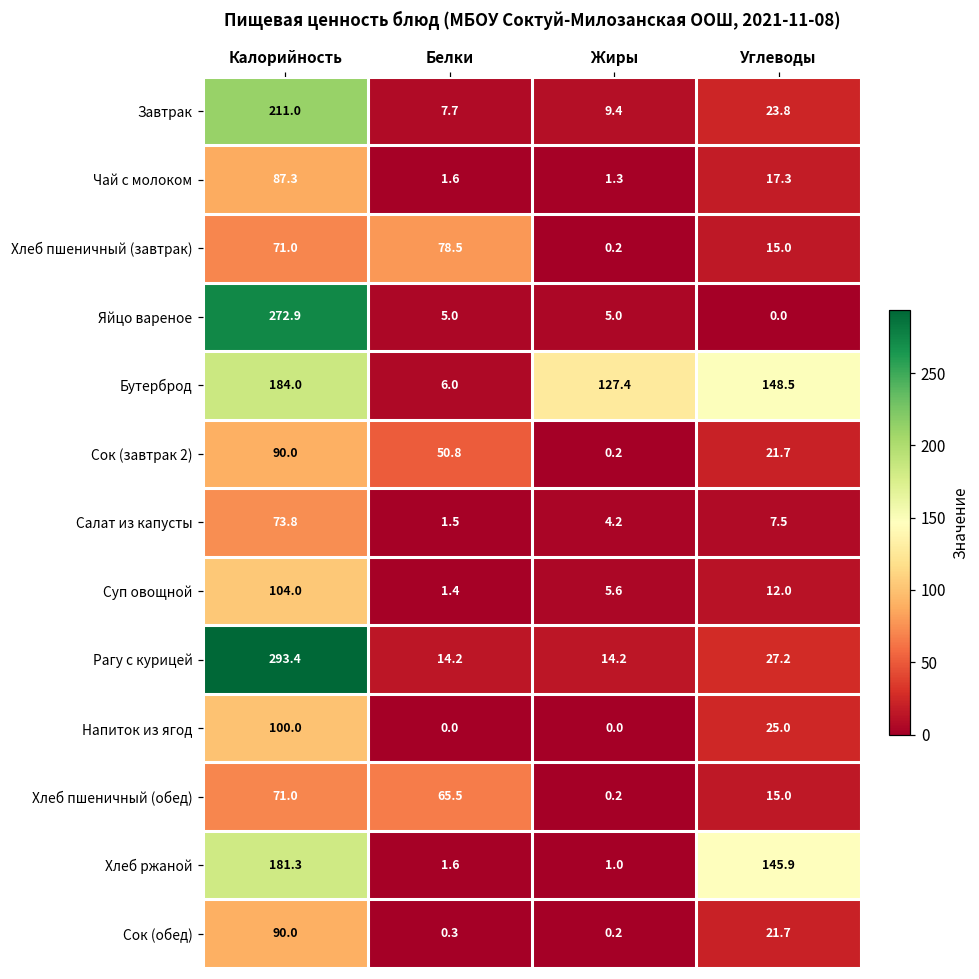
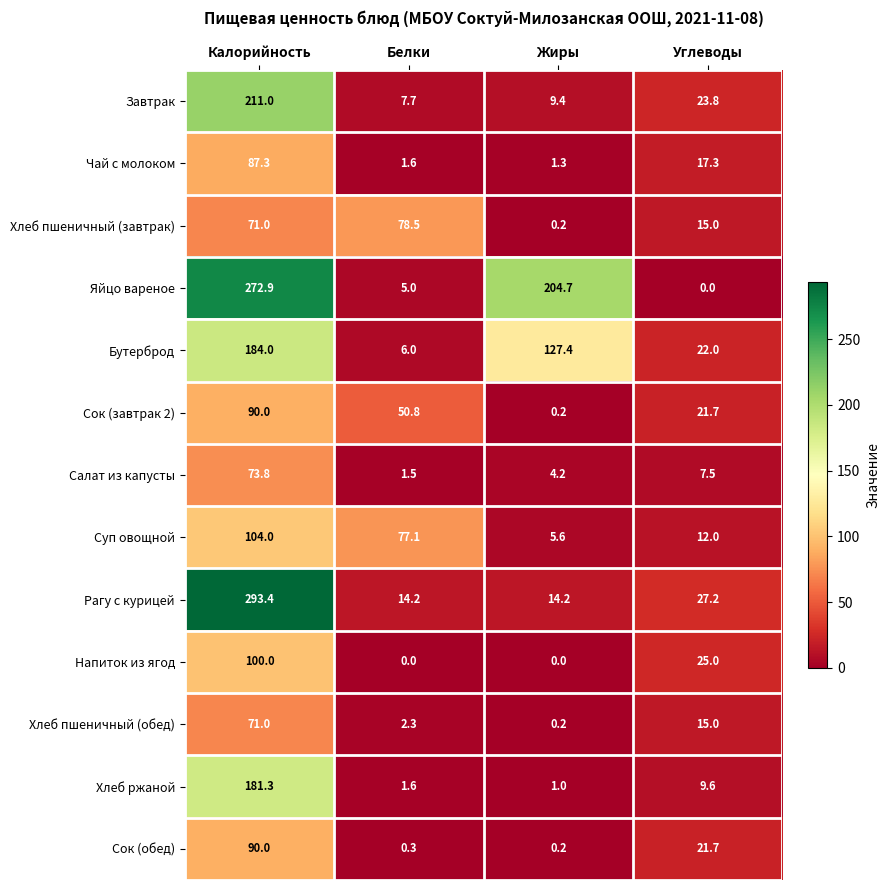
  {
    "Завтрак": {
      "Калорийность": 211.0,
      "Белки": 7.7,
      "Жиры": 9.4,
      "Углеводы": 23.8
    },
    "Чай с молоком": {
      "Калорийность": 87.3,
      "Белки": 1.6,
      "Жиры": 1.3,
      "Углеводы": 17.3
    },
    "Хлеб пшеничный (завтрак)": {
      "Калорийность": 71.0,
      "Белки": 78.5,
      "Жиры": 0.2,
      "Углеводы": 15.0
    },
    "Яйцо вареное": {
      "Калорийность": 272.9,
      "Белки": 5.0,
-     "Жиры": 5.0,
+     "Жиры": 204.7,
      "Углеводы": 0.0
    },
    "Бутерброд": {
      "Калорийность": 184.0,
      "Белки": 6.0,
      "Жиры": 127.4,
-     "Углеводы": 148.5
+     "Углеводы": 22.0
    },
    "Сок (завтрак 2)": {
      "Калорийность": 90.0,
      "Белки": 50.8,
      "Жиры": 0.2,
      "Углеводы": 21.7
    },
    "Салат из капусты": {
      "Калорийность": 73.8,
      "Белки": 1.5,
      "Жиры": 4.2,
      "Углеводы": 7.5
    },
    "Суп овощной": {
      "Калорийность": 104.0,
-     "Белки": 1.4,
+     "Белки": 77.1,
      "Жиры": 5.6,
      "Углеводы": 12.0
    },
    "Рагу с курицей": {
      "Калорийность": 293.4,
      "Белки": 14.2,
      "Жиры": 14.2,
      "Углеводы": 27.2
    },
    "Напиток из ягод": {
      "Калорийность": 100.0,
      "Белки": 0.0,
      "Жиры": 0.0,
      "Углеводы": 25.0
    },
    "Хлеб пшеничный (обед)": {
      "Калорийность": 71.0,
-     "Белки": 65.5,
+     "Белки": 2.3,
      "Жиры": 0.2,
      "Углеводы": 15.0
    },
    "Хлеб ржаной": {
      "Калорийность": 181.3,
      "Белки": 1.6,
      "Жиры": 1.0,
-     "Углеводы": 145.9
+     "Углеводы": 9.6
    },
    "Сок (обед)": {
      "Калорийность": 90.0,
      "Белки": 0.3,
      "Жиры": 0.2,
      "Углеводы": 21.7
    }
  }
